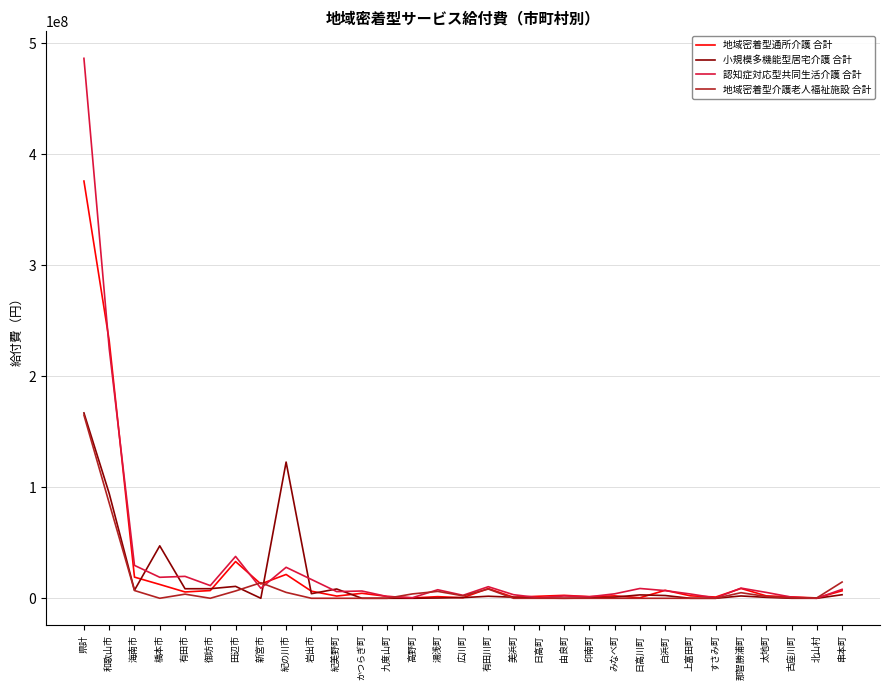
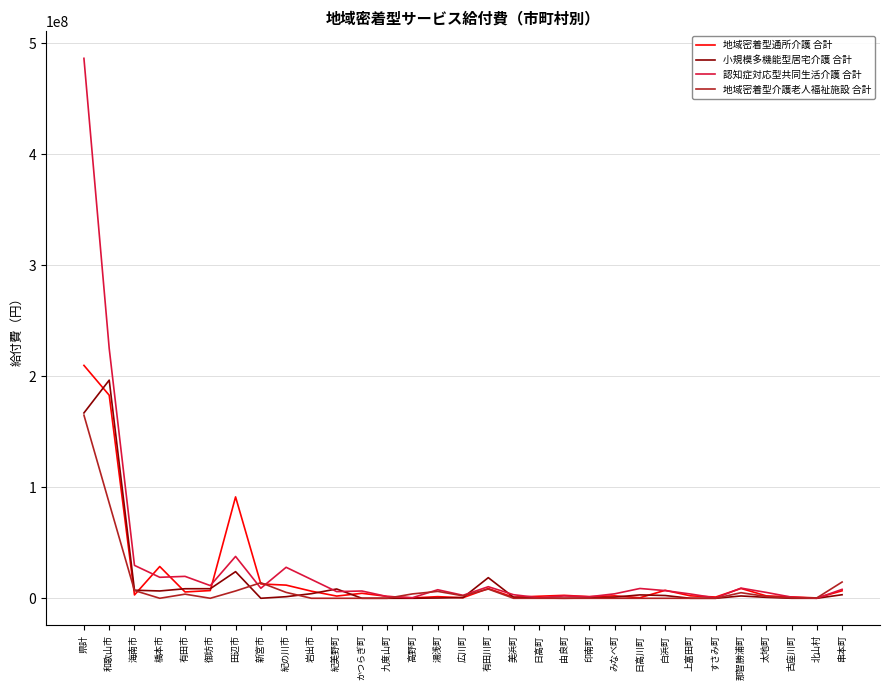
  {
    "地域密着型通所介護 合計": {
-     "県計": 376000000,
-     "和歌山市": 232000000,
-     "海南市": 19000000,
-     "橋本市": 12000000,
-     "田辺市": 33000000,
-     "紀の川市": 21000000
+     "県計": 210000000,
+     "和歌山市": 183000000,
+     "海南市": 3000000,
+     "橋本市": 29000000,
+     "田辺市": 91000000,
+     "紀の川市": 12000000
    },
    "小規模多機能型居宅介護 合計": {
-     "和歌山市": 94000000,
-     "橋本市": 47000000,
+     "和歌山市": 196000000,
+     "橋本市": 7000000,
      "有田市": 9000000,
-     "田辺市": 11000000,
+     "田辺市": 24000000,
      "新宮市": 0,
-     "紀の川市": 123000000,
+     "紀の川市": 1000000,
      "紀美野町": 8000000,
-     "有田川町": 2000000,
+     "有田川町": 19000000,
      "日高川町": 3000000,
      "白浜町": 2000000,
      "那智勝浦町": 2000000,
      "串本町": 3000000
    }
  }
